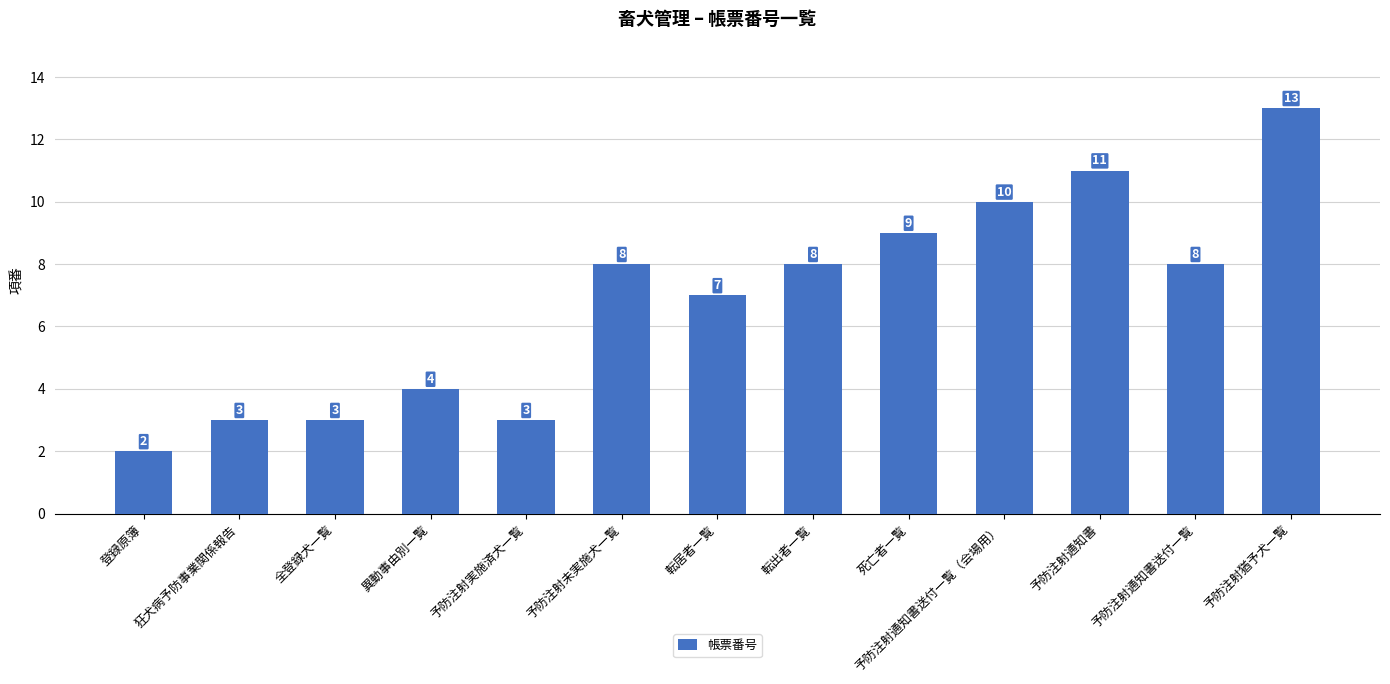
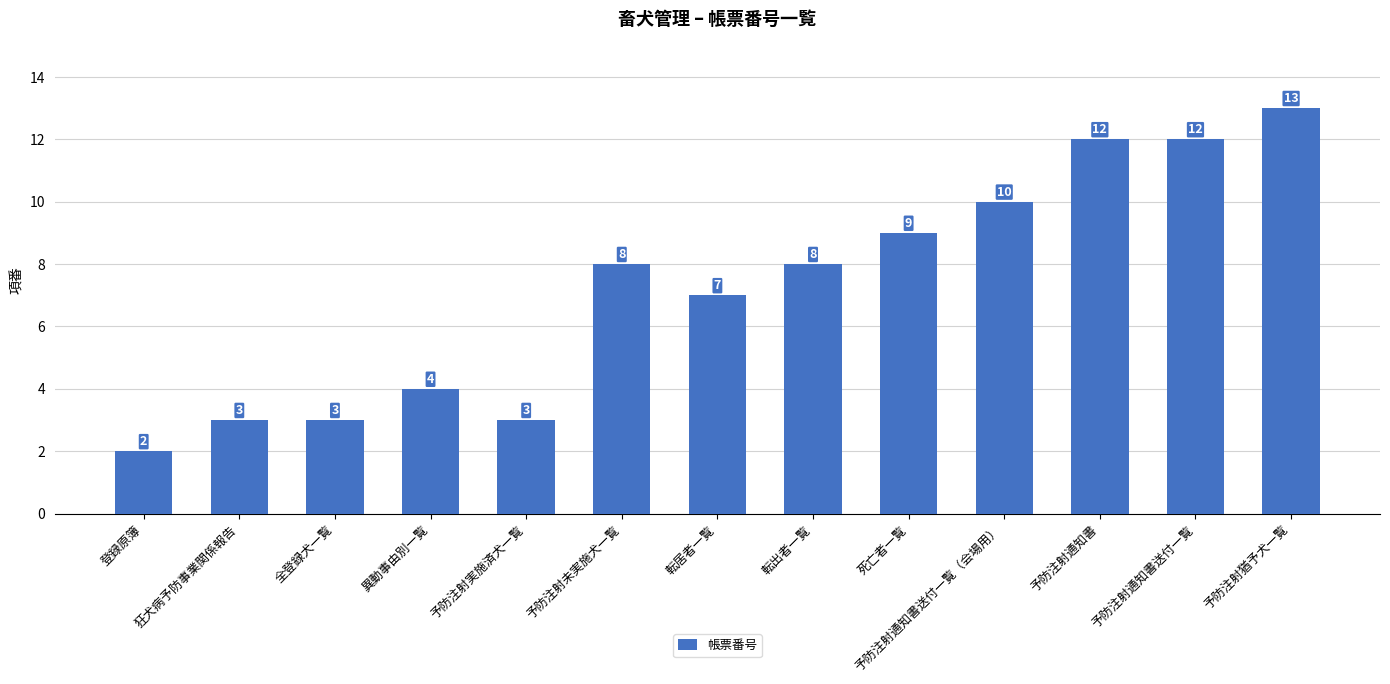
  {
-   "予防注射通知書": 11,
-   "予防注射通知書送付一覧": 8
+   "予防注射通知書": 12,
+   "予防注射通知書送付一覧": 12
  }
